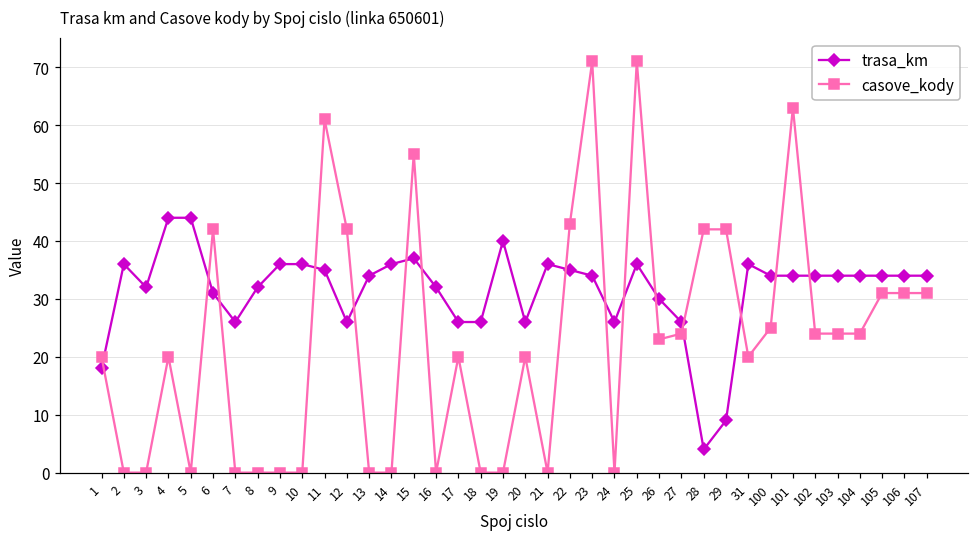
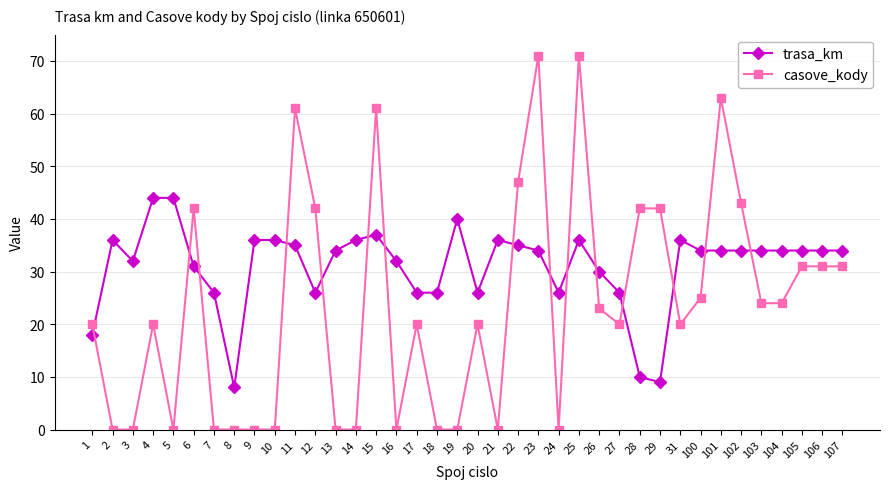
  {
    "trasa_km": {
      "1": 18,
      "2": 36,
      "3": 32,
      "4": 44,
      "5": 44,
      "6": 31,
      "7": 26,
-     "8": 32,
+     "8": 8,
      "9": 36,
      "10": 36,
      "11": 35,
      "12": 26,
      "13": 34,
      "14": 36,
      "15": 37,
      "16": 32,
      "17": 26,
      "18": 26,
      "19": 40,
      "20": 26,
      "21": 36,
      "22": 35,
      "23": 34,
      "24": 26,
      "25": 36,
      "26": 30,
      "27": 26,
-     "28": 4,
+     "28": 10,
      "29": 9,
      "31": 36,
      "100": 34,
      "101": 34,
      "102": 34,
      "103": 34,
      "104": 34,
      "105": 34,
      "106": 34,
      "107": 34
    },
    "casove_kody": {
      "1": 20,
      "2": 0,
      "3": 0,
      "4": 20,
      "5": 0,
      "6": 42,
      "7": 0,
      "8": 0,
      "9": 0,
      "10": 0,
      "11": 61,
      "12": 42,
      "13": 0,
      "14": 0,
-     "15": 55,
+     "15": 61,
      "16": 0,
      "17": 20,
      "18": 0,
      "19": 0,
      "20": 20,
      "21": 0,
-     "22": 43,
+     "22": 47,
      "23": 71,
      "24": 0,
      "25": 71,
      "26": 23,
-     "27": 24,
+     "27": 20,
      "28": 42,
      "29": 42,
      "31": 20,
      "100": 25,
      "101": 63,
-     "102": 24,
+     "102": 43,
      "103": 24,
      "104": 24,
      "105": 31,
      "106": 31,
      "107": 31
    }
  }
